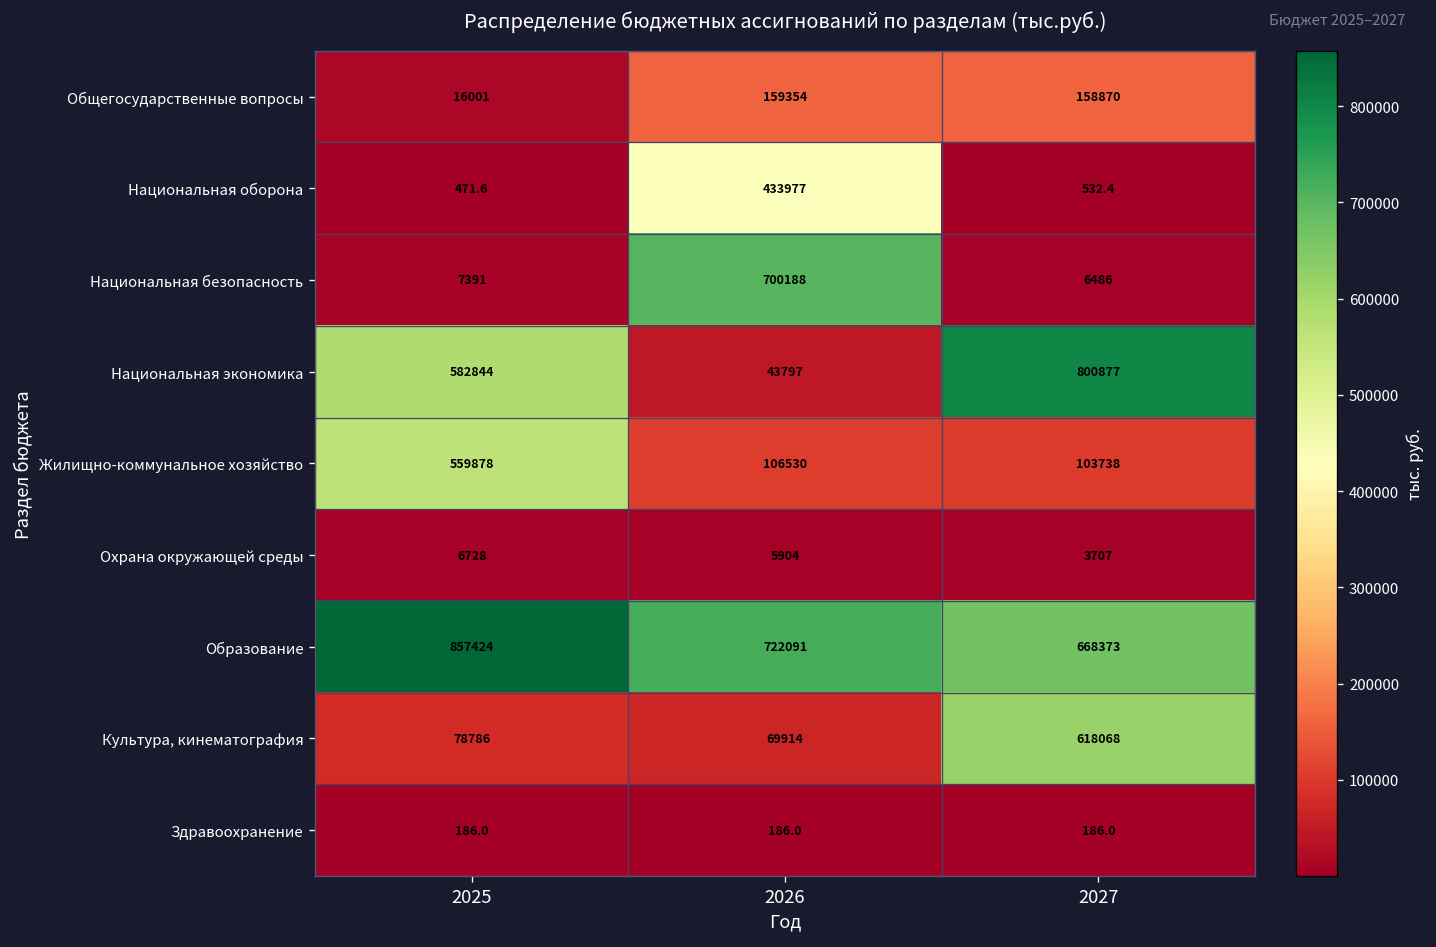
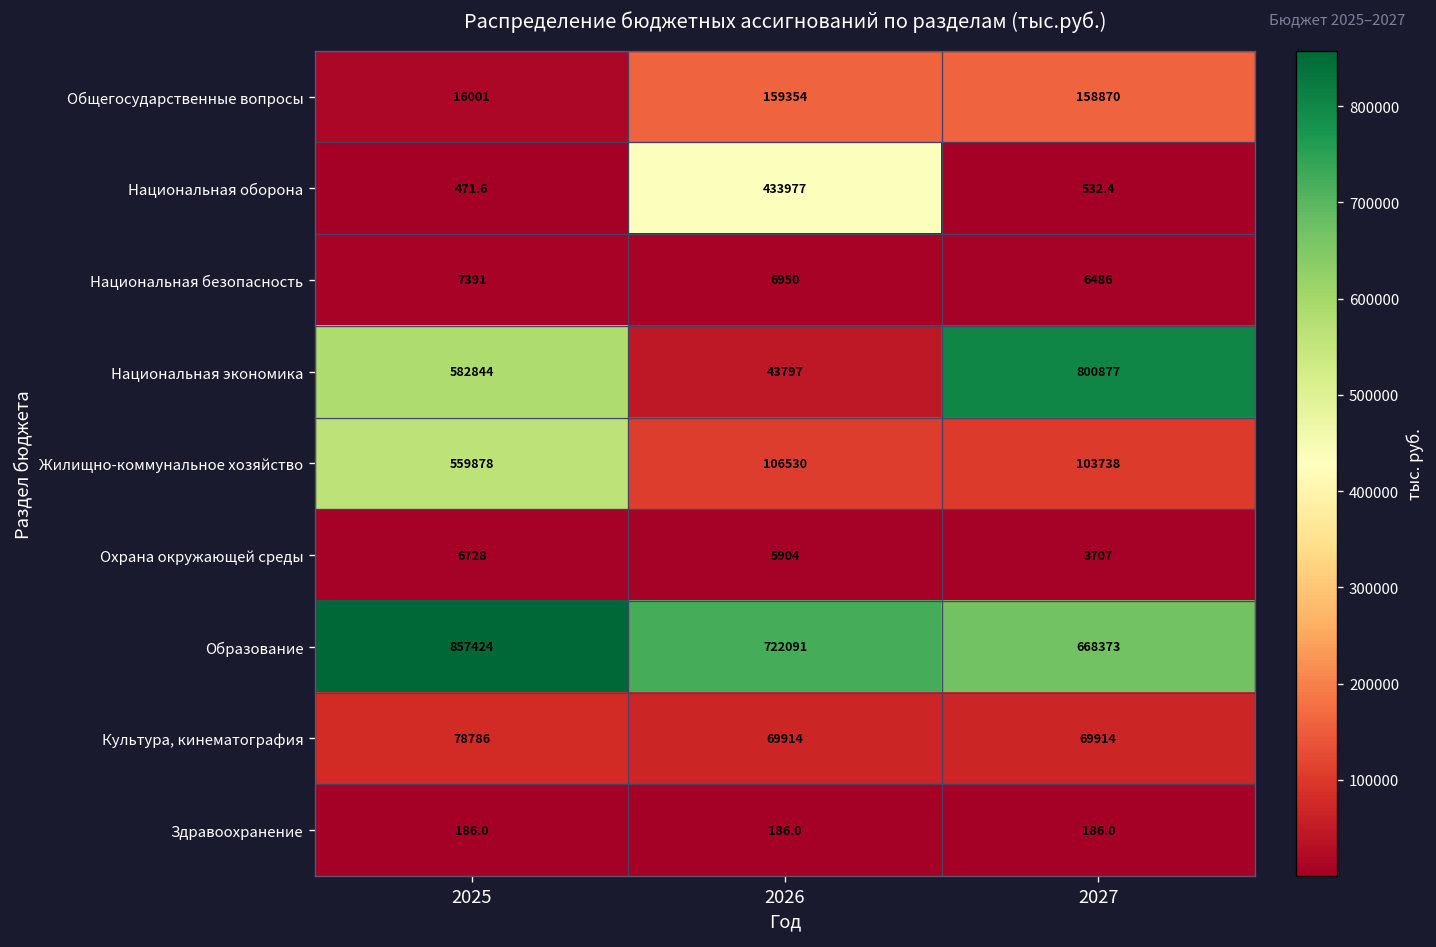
  {
    "Общегосударственные вопросы": {
      "2025": 16001,
      "2026": 159354,
      "2027": 158870
    },
    "Национальная оборона": {
      "2025": 471.6,
      "2026": 433977,
      "2027": 532.4
    },
    "Национальная безопасность": {
      "2025": 7391,
-     "2026": 700188,
+     "2026": 6950,
      "2027": 6486
    },
    "Национальная экономика": {
      "2025": 582844,
      "2026": 43797,
      "2027": 800877
    },
    "Жилищно-коммунальное хозяйство": {
      "2025": 559878,
      "2026": 106530,
      "2027": 103738
    },
    "Охрана окружающей среды": {
      "2025": 6728,
      "2026": 5904,
      "2027": 3707
    },
    "Образование": {
      "2025": 857424,
      "2026": 722091,
      "2027": 668373
    },
    "Культура, кинематография": {
      "2025": 78786,
      "2026": 69914,
-     "2027": 618068
+     "2027": 69914
    },
    "Здравоохранение": {
      "2025": 186.0,
      "2026": 186.0,
      "2027": 186.0
    }
  }
